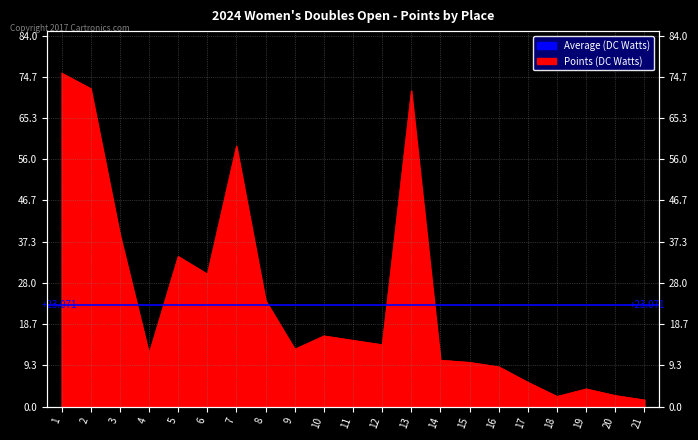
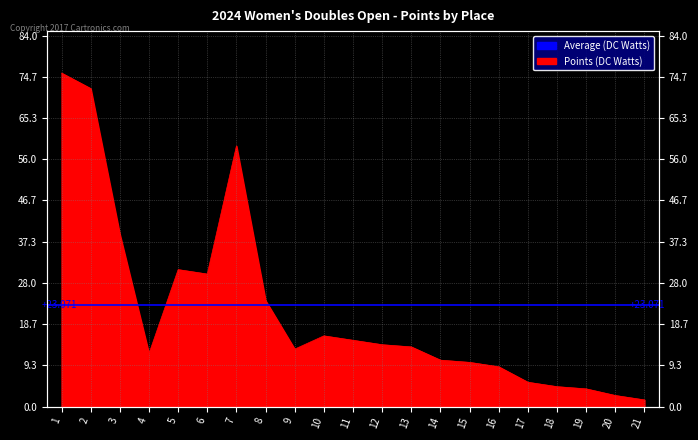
  {
    "1": 76,
    "2": 72,
    "3": 39,
    "4": 12,
-   "5": 34,
+   "5": 31,
    "6": 30,
    "7": 59,
    "8": 24,
    "9": 13,
    "10": 16,
    "11": 15,
    "12": 14,
-   "13": 72,
+   "13": 14,
    "14": 11,
    "15": 10,
    "16": 9,
    "17": 6,
-   "18": 2,
+   "18": 5,
    "19": 4,
    "20": 3,
    "21": 2
  }
